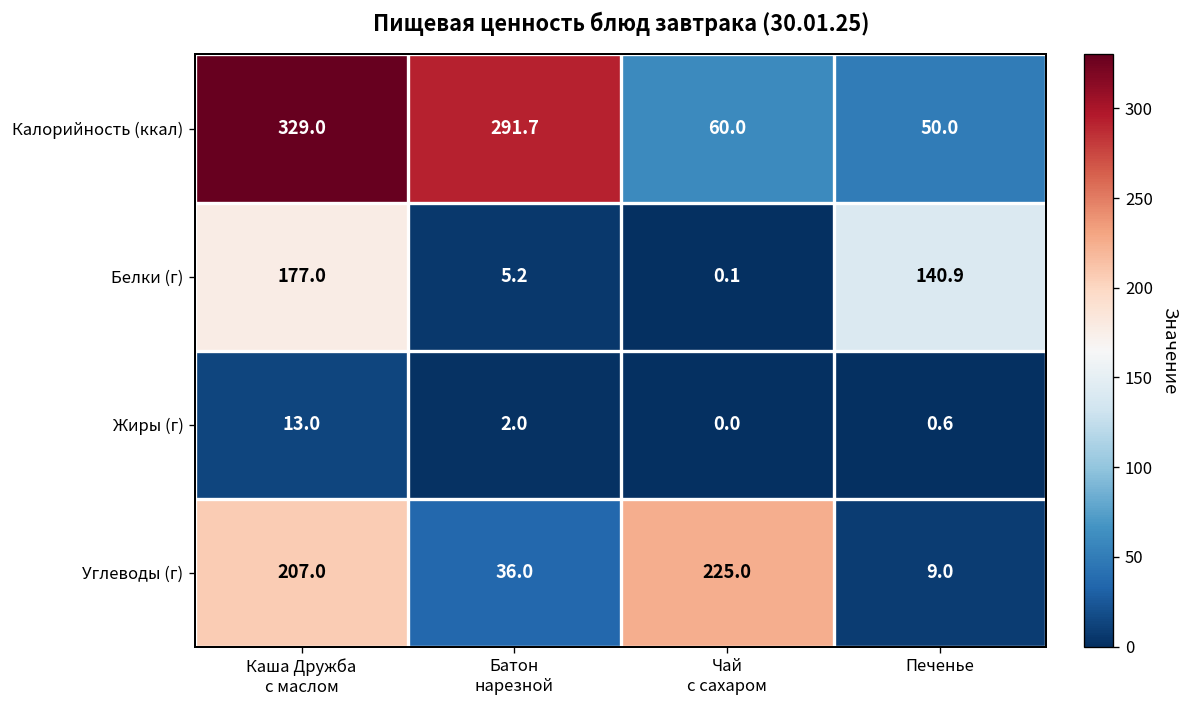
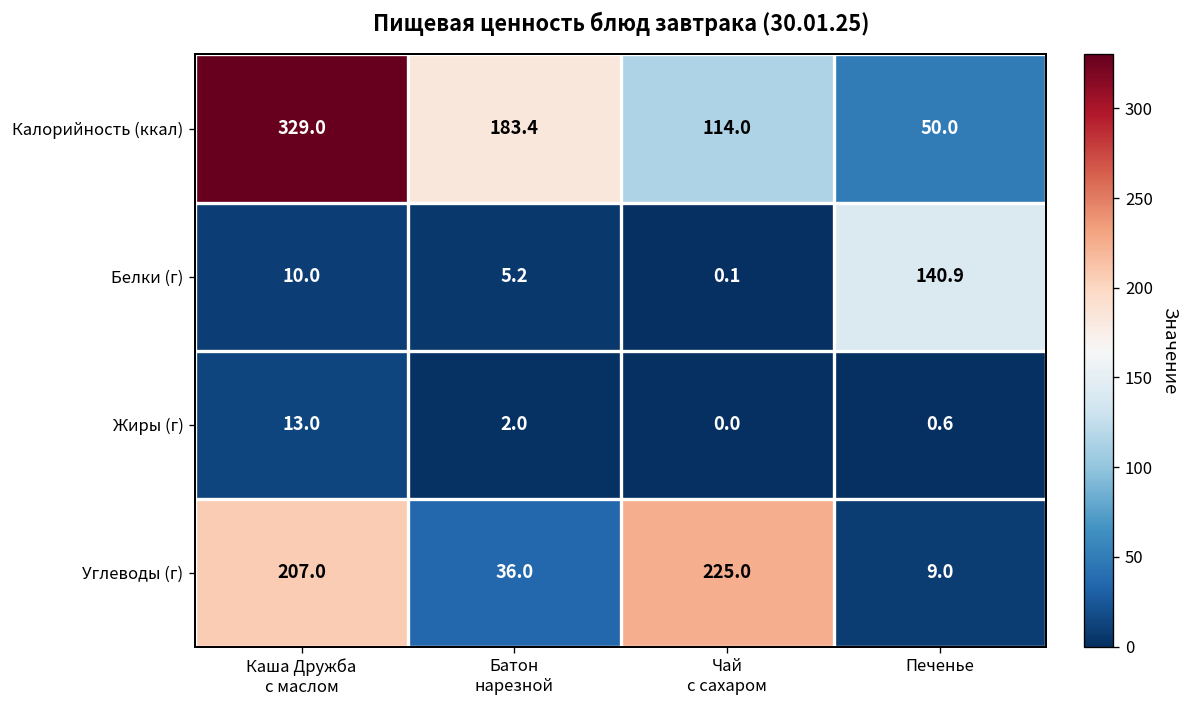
  {
    "Калорийность (ккал)": {
      "Каша Дружба с маслом": 329.0,
-     "Батон нарезной": 291.7,
-     "Чай с сахаром": 60.0,
+     "Батон нарезной": 183.4,
+     "Чай с сахаром": 114.0,
      "Печенье": 50.0
    },
    "Белки (г)": {
-     "Каша Дружба с маслом": 177.0,
+     "Каша Дружба с маслом": 10.0,
      "Батон нарезной": 5.2,
      "Чай с сахаром": 0.1,
      "Печенье": 140.9
    },
    "Жиры (г)": {
      "Каша Дружба с маслом": 13.0,
      "Батон нарезной": 2.0,
      "Чай с сахаром": 0.0,
      "Печенье": 0.6
    },
    "Углеводы (г)": {
      "Каша Дружба с маслом": 207.0,
      "Батон нарезной": 36.0,
      "Чай с сахаром": 225.0,
      "Печенье": 9.0
    }
  }
